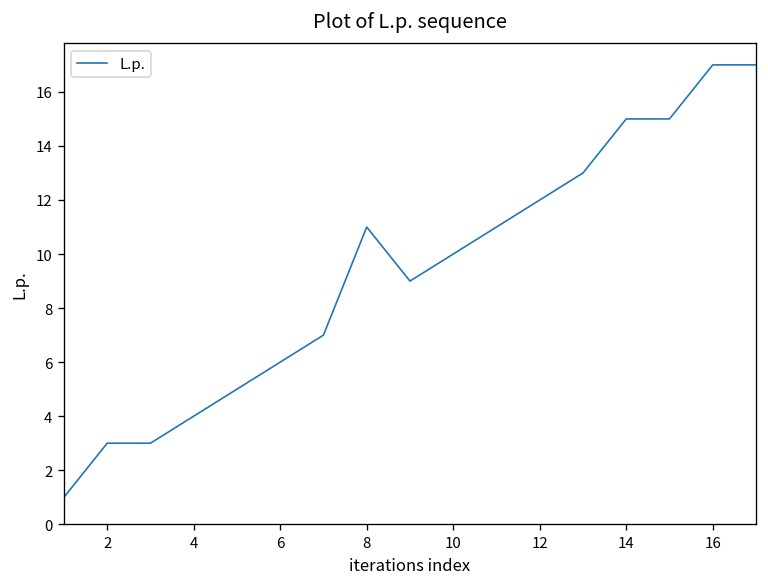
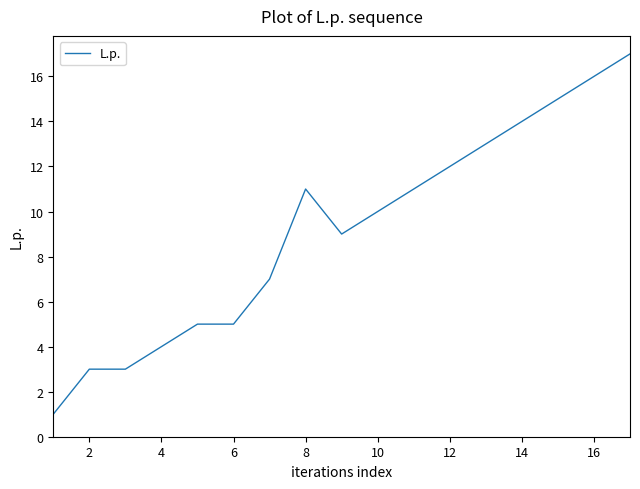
  {
    "2": 3,
    "4": 4,
-   "6": 6,
+   "6": 5,
    "8": 11,
    "10": 10,
    "12": 12,
-   "14": 15,
-   "16": 17
+   "14": 14,
+   "16": 16
  }
